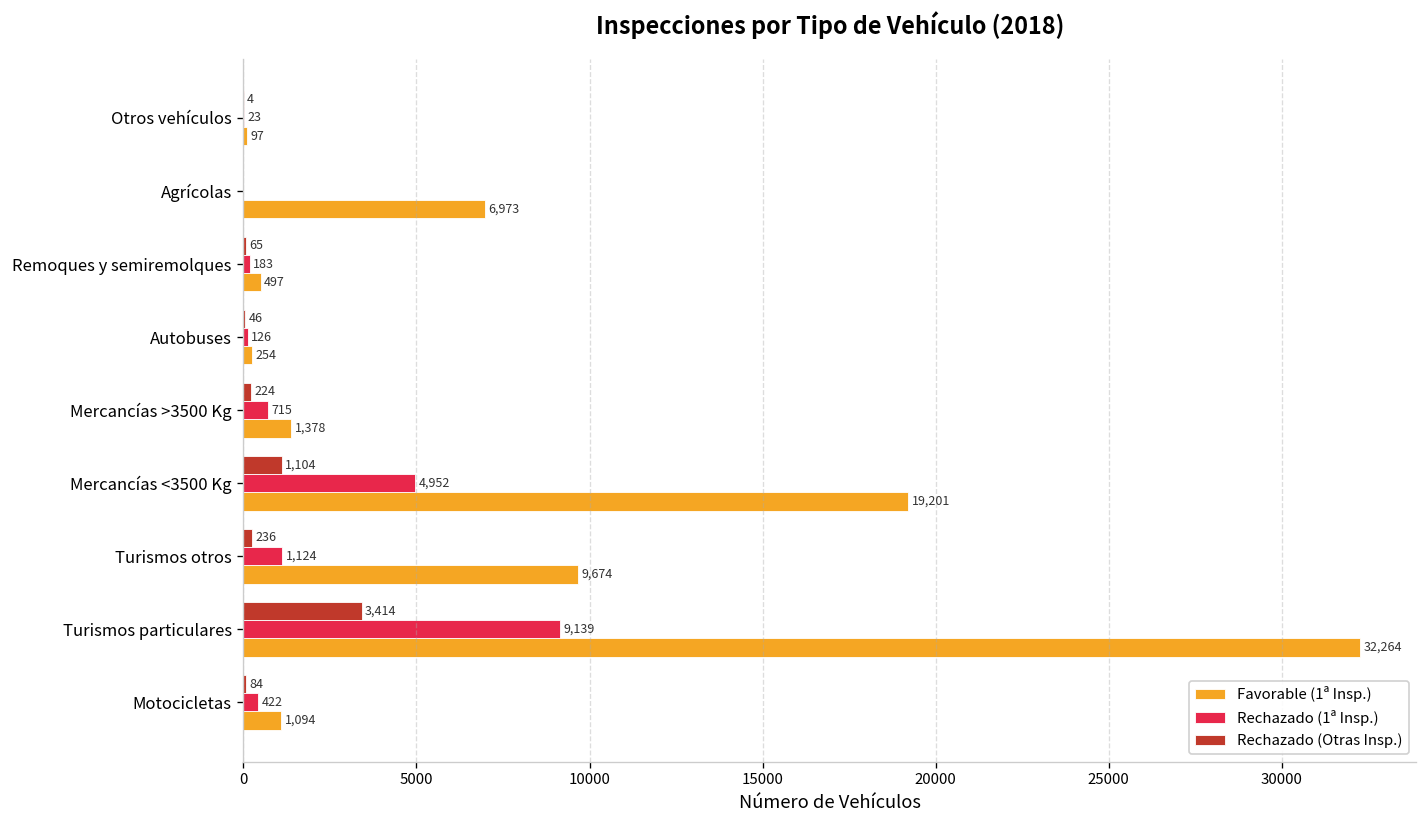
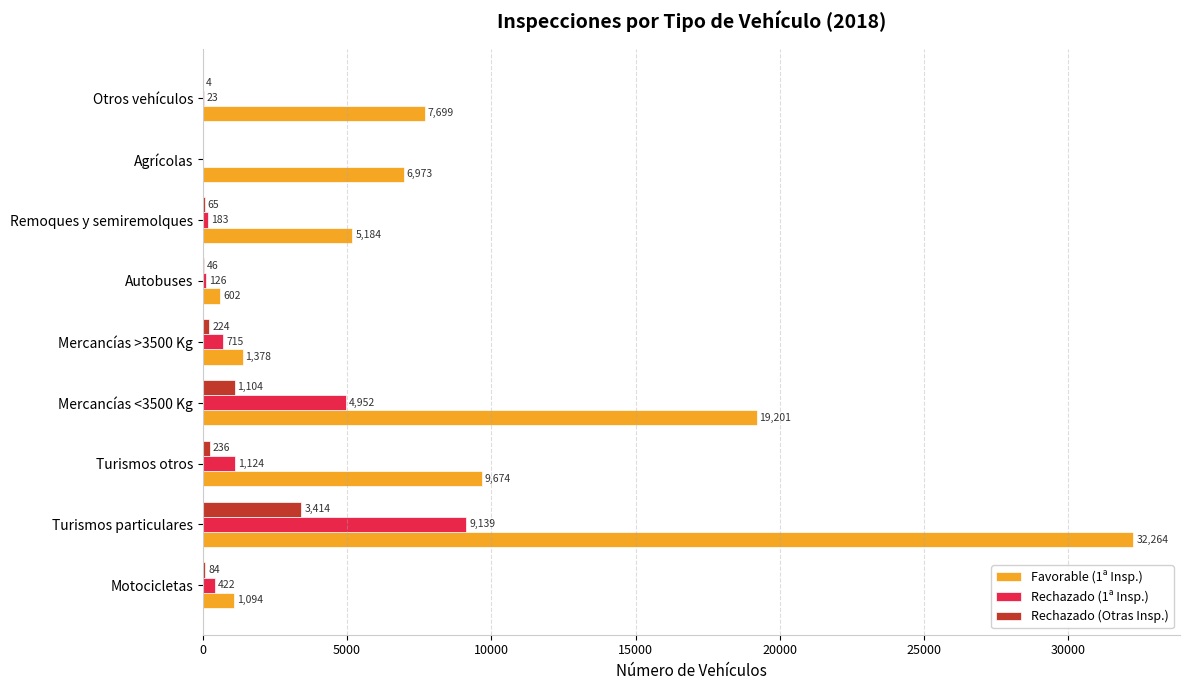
  {
    "Favorable (1ª Insp.)": {
-     "Otros vehículos": "97",
+     "Otros vehículos": "7,699",
      "Agrícolas": "6,973",
-     "Remoques y semiremolques": "497",
-     "Autobuses": "254",
+     "Remoques y semiremolques": "5,184",
+     "Autobuses": "602",
      "Mercancías >3500 Kg": "1,378",
      "Mercancías <3500 Kg": "19,201",
      "Turismos otros": "9,674",
      "Turismos particulares": "32,264",
      "Motocicletas": "1,094"
    }
  }
